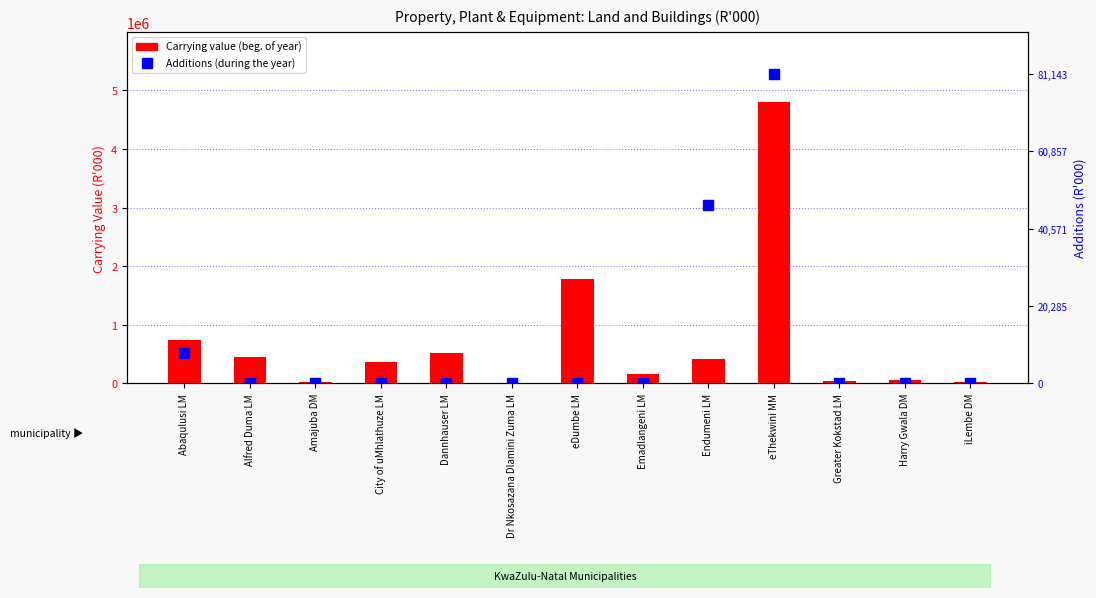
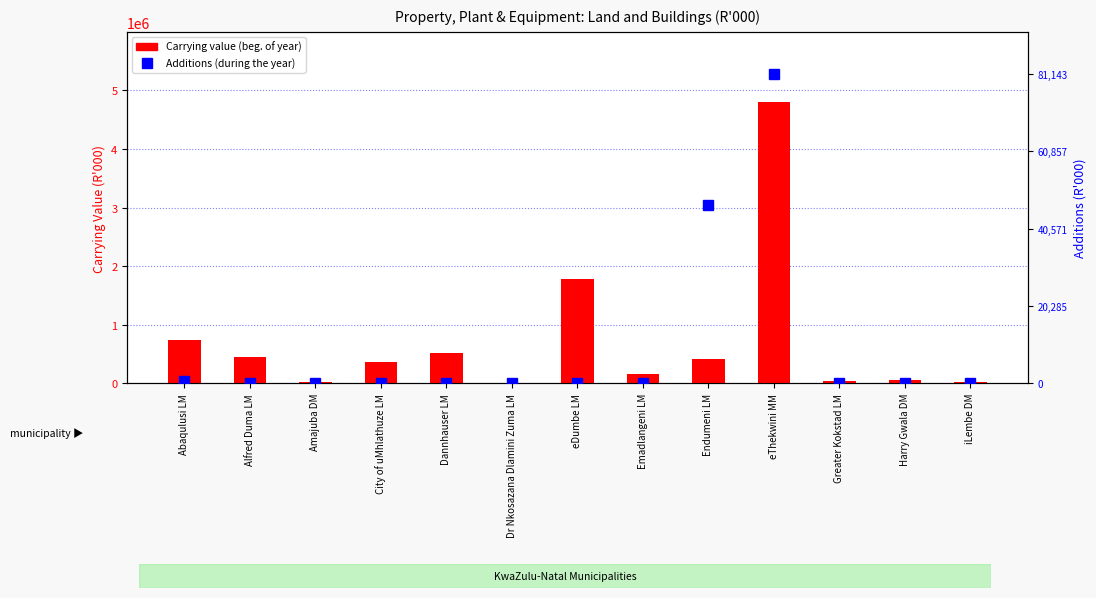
  {
    "Carrying value (beg. of year)": {
      "Abaqulusi LM": "700000",
      "Alfred Duma LM": "400000",
      "City of uMhlathuze LM": "400000",
      "Dannhauser LM": "500000",
      "Dr Nkosazana Dlamini Zuma LM": "0",
      "eDumbe LM": "1800000",
      "Emadlangeni LM": "200000",
      "Endumeni LM": "400000",
      "eThekwini MM": "4800000",
      "Harry Gwala DM": "100000"
    },
    "Additions (during the year)": {
-     "Abaqulusi LM": "8,000",
+     "Abaqulusi LM": "1,000",
      "Alfred Duma LM": "0",
      "Amajuba DM": "0",
      "City of uMhlathuze LM": "0",
      "Dannhauser LM": "0",
      "Dr Nkosazana Dlamini Zuma LM": "0",
      "eDumbe LM": "0",
      "Emadlangeni LM": "0",
      "Endumeni LM": "47,000",
      "eThekwini MM": "81,000",
      "Greater Kokstad LM": "0",
      "Harry Gwala DM": "0",
      "iLembe DM": "0"
    }
  }
